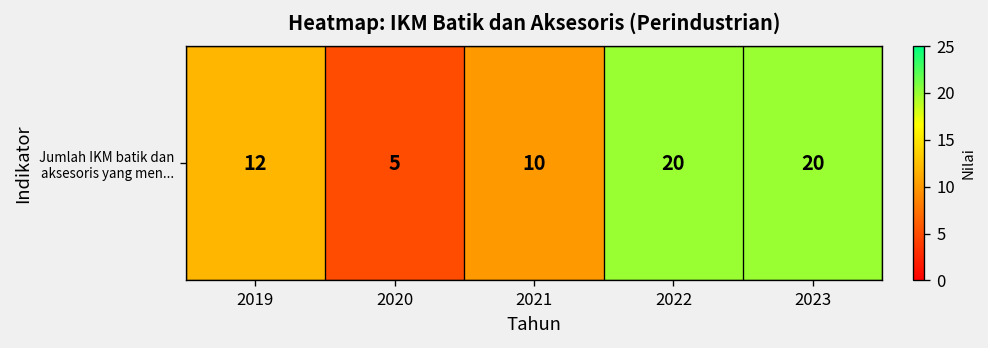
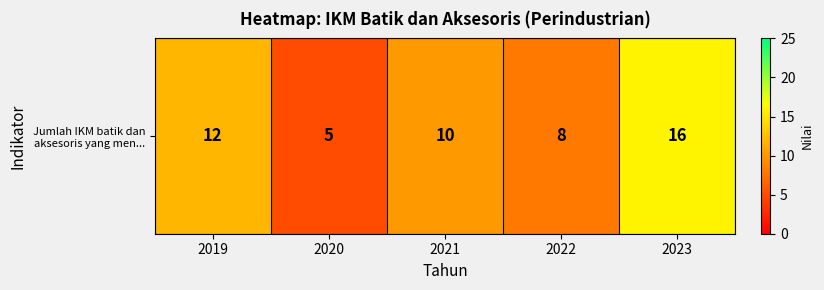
  {
    "Jumlah IKM batik dan aksesoris yang men...": {
      "2019": 12,
      "2020": 5,
      "2021": 10,
-     "2022": 20,
-     "2023": 20
+     "2022": 8,
+     "2023": 16
    }
  }
